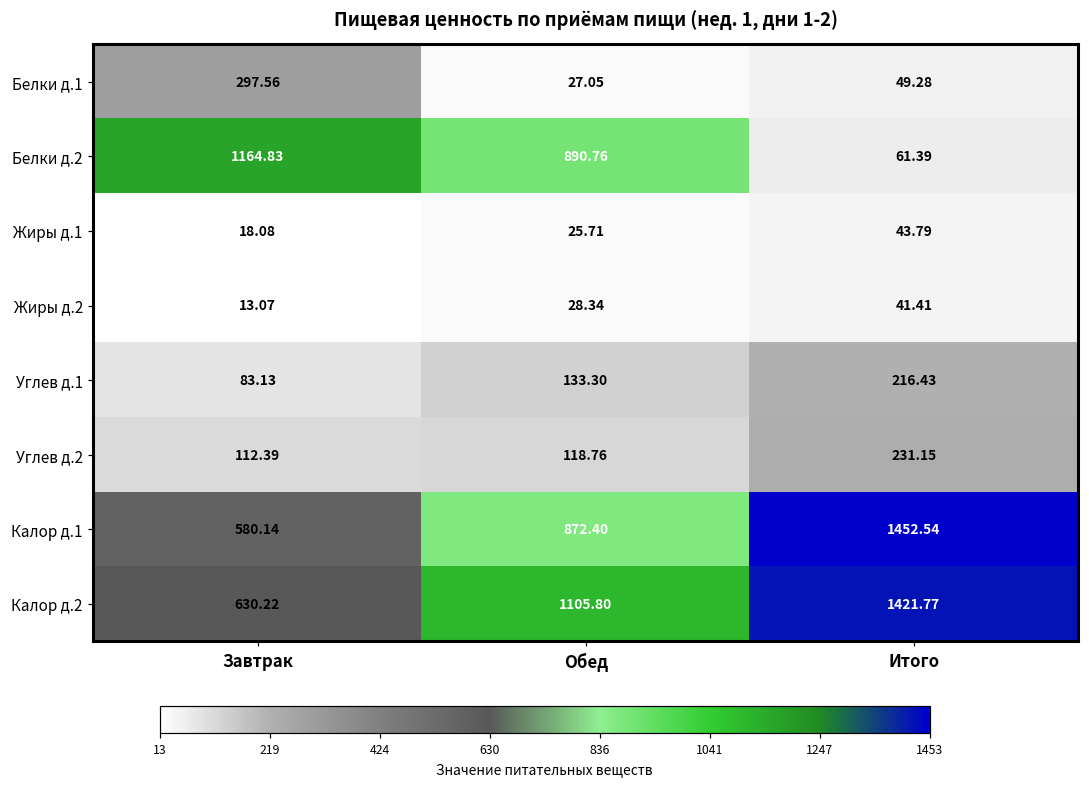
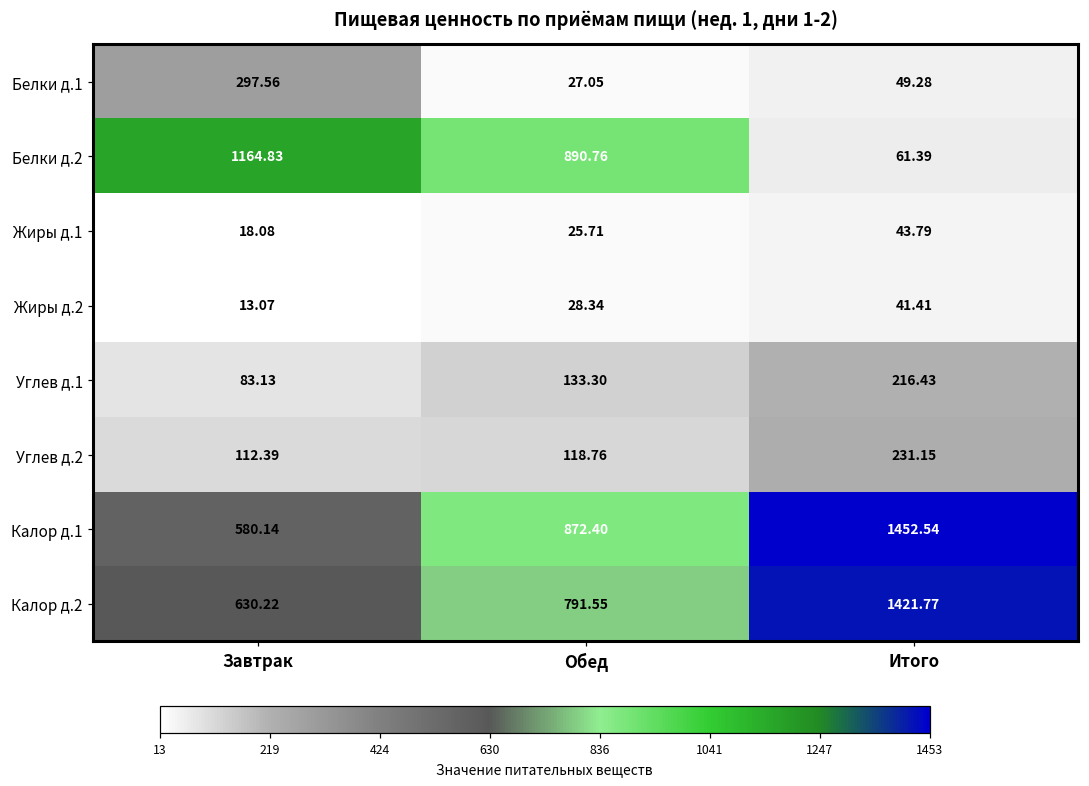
  {
    "Белки д.1": {
      "Завтрак": 297.56,
      "Обед": 27.05,
      "Итого": 49.28
    },
    "Белки д.2": {
      "Завтрак": 1164.83,
      "Обед": 890.76,
      "Итого": 61.39
    },
    "Жиры д.1": {
      "Завтрак": 18.08,
      "Обед": 25.71,
      "Итого": 43.79
    },
    "Жиры д.2": {
      "Завтрак": 13.07,
      "Обед": 28.34,
      "Итого": 41.41
    },
    "Углев д.1": {
      "Завтрак": 83.13,
      "Обед": 133.30,
      "Итого": 216.43
    },
    "Углев д.2": {
      "Завтрак": 112.39,
      "Обед": 118.76,
      "Итого": 231.15
    },
    "Калор д.1": {
      "Завтрак": 580.14,
      "Обед": 872.40,
      "Итого": 1452.54
    },
    "Калор д.2": {
      "Завтрак": 630.22,
-     "Обед": 1105.80,
+     "Обед": 791.55,
      "Итого": 1421.77
    }
  }
